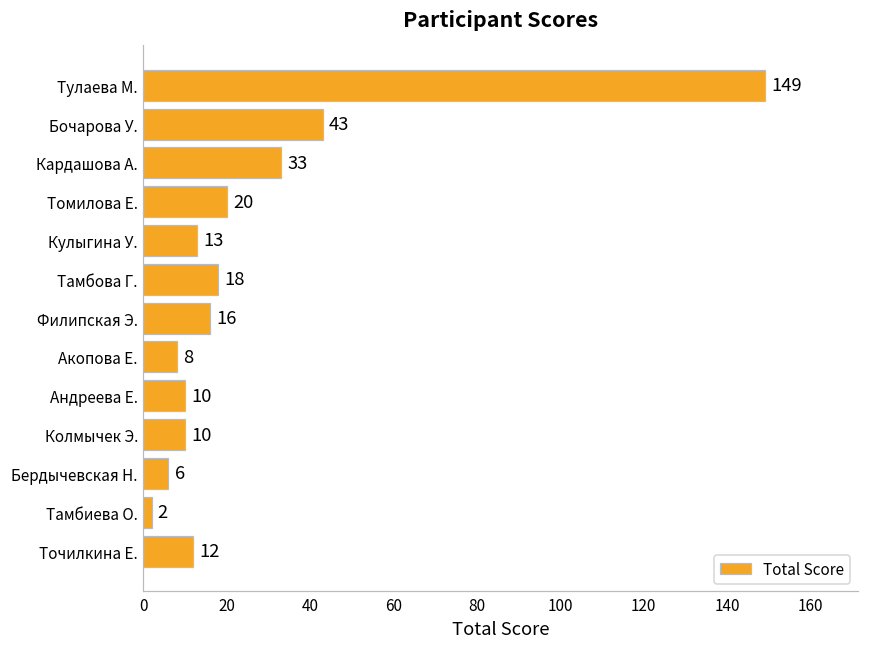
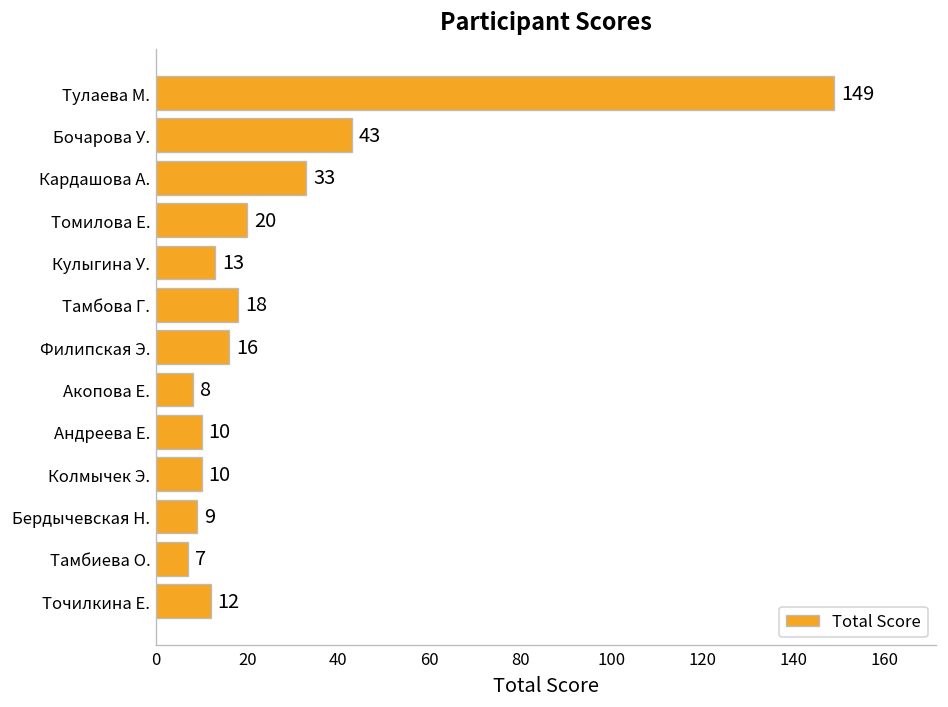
  {
    "Тулаева М.": 149,
    "Бочарова У.": 43,
    "Кардашова А.": 33,
    "Томилова Е.": 20,
    "Кулыгина У.": 13,
    "Тамбова Г.": 18,
    "Филипская Э.": 16,
    "Акопова Е.": 8,
    "Андреева Е.": 10,
    "Колмычек Э.": 10,
-   "Бердычевская Н.": 6,
-   "Тамбиева О.": 2,
+   "Бердычевская Н.": 9,
+   "Тамбиева О.": 7,
    "Точилкина Е.": 12
  }
